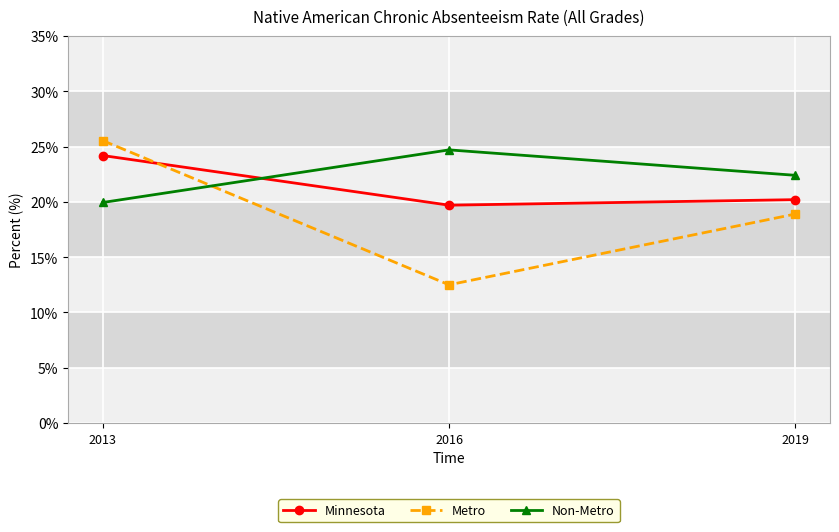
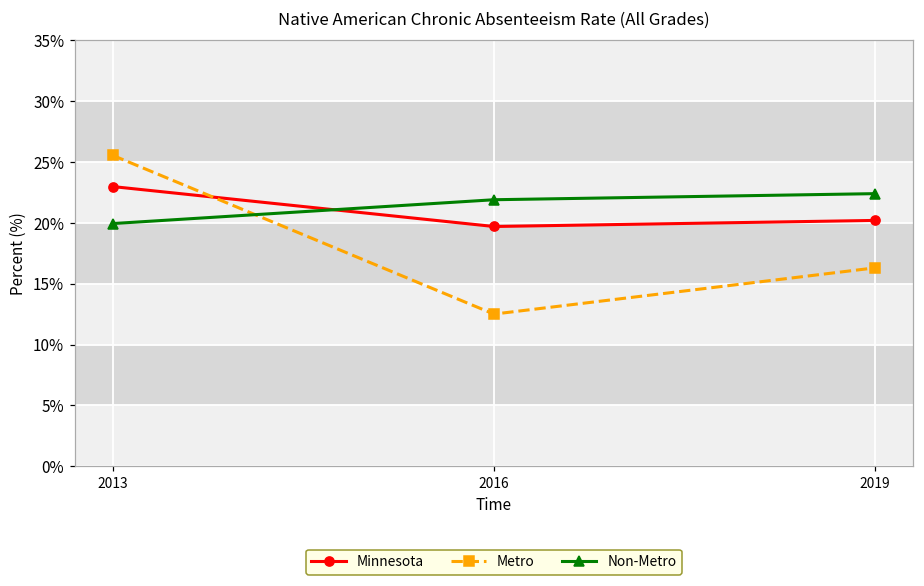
  {
    "Minnesota": {
-     "2013": "24.2%",
+     "2013": "23.0%",
      "2016": "19.7%",
      "2019": "20.2%"
    },
    "Metro": {
      "2013": "25.5%",
      "2016": "12.5%",
-     "2019": "18.9%"
+     "2019": "16.3%"
    },
    "Non-Metro": {
      "2013": "19.9%",
-     "2016": "24.7%",
+     "2016": "21.9%",
      "2019": "22.4%"
    }
  }
